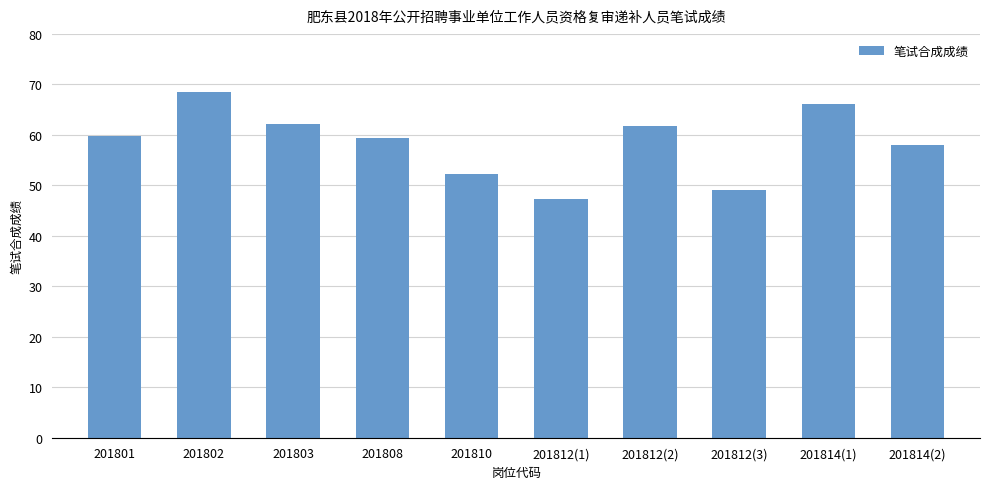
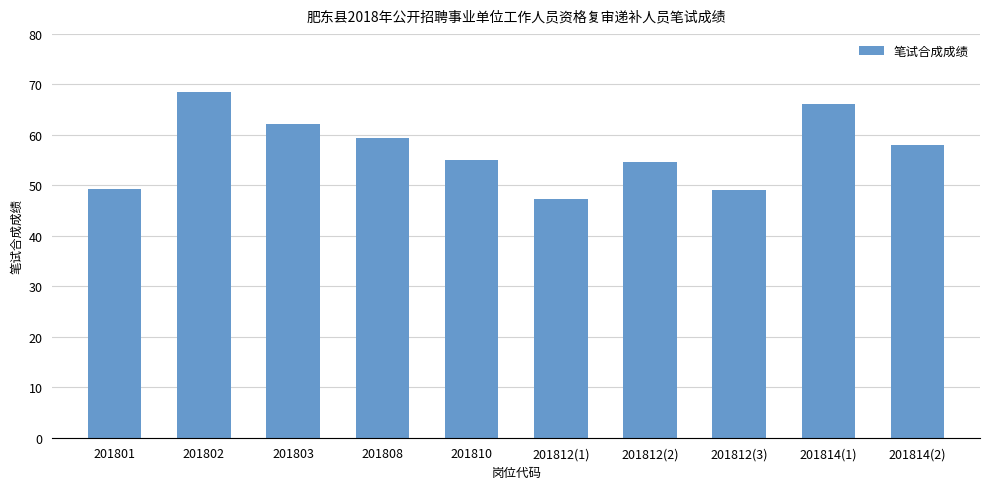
  {
-   "201801": 60,
+   "201801": 49,
    "201802": 69,
    "201803": 62,
    "201808": 59,
-   "201810": 52,
+   "201810": 55,
    "201812(1)": 47,
-   "201812(2)": 62,
+   "201812(2)": 55,
    "201812(3)": 49,
    "201814(1)": 66,
    "201814(2)": 58
  }
